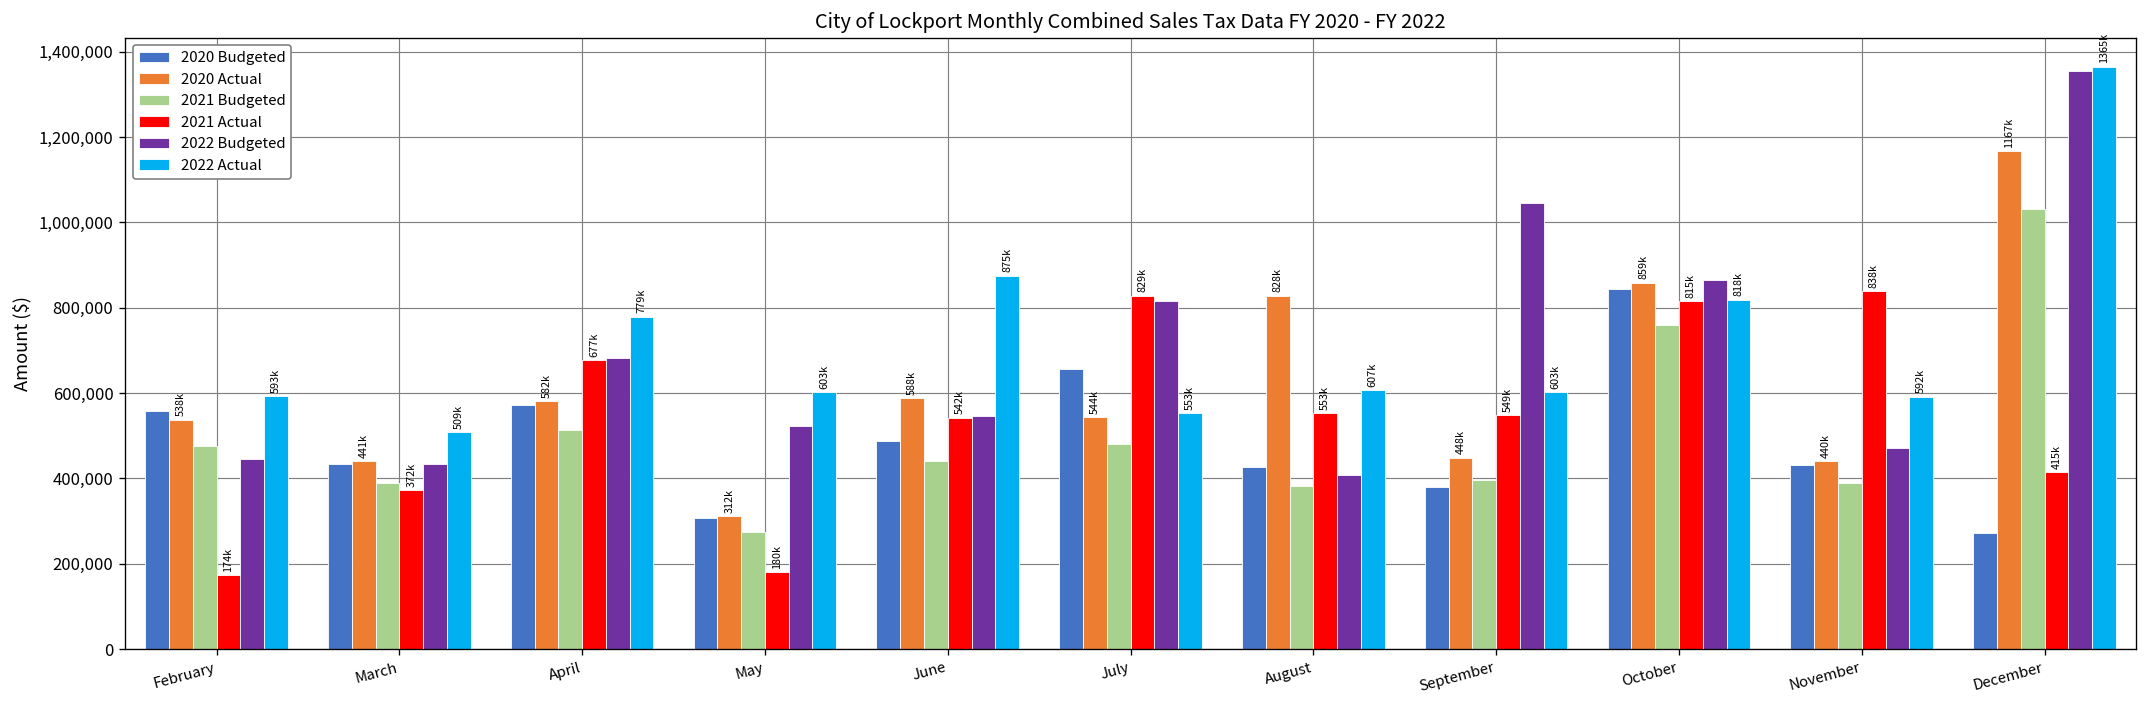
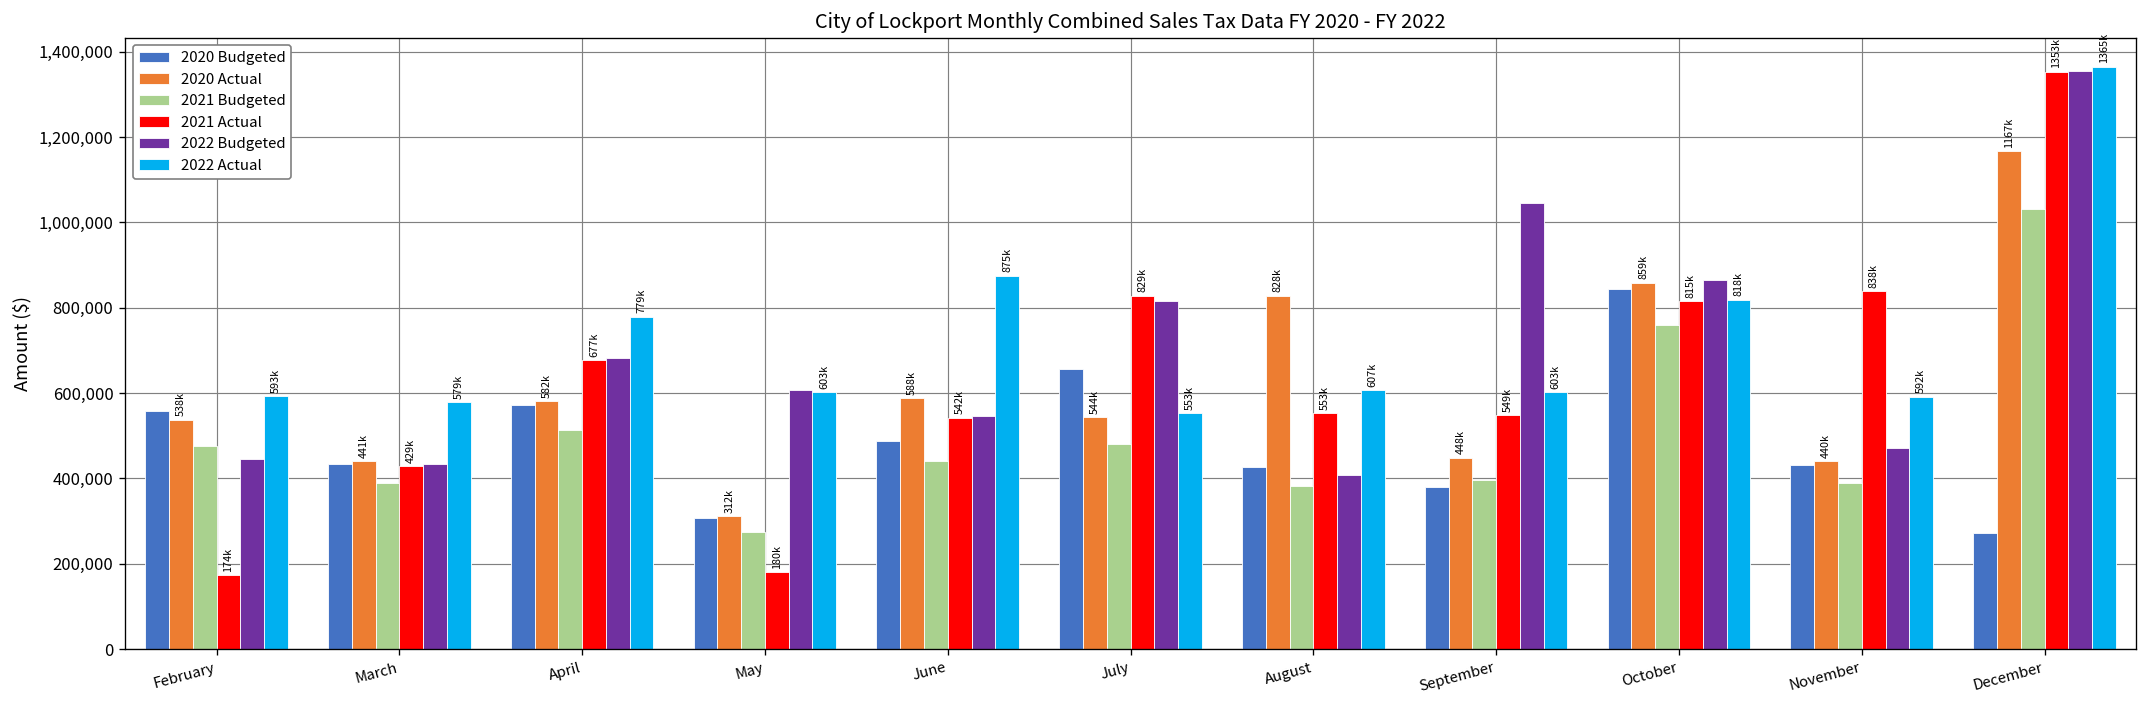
  {
    "2020 Budgeted": {
      "February": "560,000",
      "March": "430,000",
      "April": "570,000",
      "May": "310,000",
      "June": "490,000",
      "July": "660,000",
      "August": "430,000",
      "September": "380,000",
      "October": "840,000",
      "November": "430,000",
      "December": "270,000"
    },
    "2020 Actual": {
      "February": "538k",
      "March": "441k",
      "April": "582k",
      "May": "312k",
      "June": "588k",
      "July": "544k",
      "August": "828k",
      "September": "448k",
      "October": "859k",
      "November": "440k",
      "December": "1167k"
    },
    "2021 Budgeted": {
      "February": "480,000",
      "March": "390,000",
      "April": "510,000",
      "May": "280,000",
      "June": "440,000",
      "July": "480,000",
      "August": "380,000",
      "September": "400,000",
      "October": "760,000",
      "November": "390,000",
      "December": "1,030,000"
    },
    "2021 Actual": {
      "February": "174k",
-     "March": "372k",
+     "March": "429k",
      "April": "677k",
      "May": "180k",
      "June": "542k",
      "July": "829k",
      "August": "553k",
      "September": "549k",
      "October": "815k",
      "November": "838k",
-     "December": "415k"
+     "December": "1353k"
    },
    "2022 Budgeted": {
      "February": "450,000",
      "March": "430,000",
      "April": "680,000",
-     "May": "520,000",
+     "May": "610,000",
      "June": "550,000",
      "July": "820,000",
      "August": "410,000",
      "September": "1,050,000",
      "October": "870,000",
      "November": "470,000",
      "December": "1,360,000"
    },
    "2022 Actual": {
      "February": "593k",
-     "March": "509k",
+     "March": "579k",
      "April": "779k",
      "May": "603k",
      "June": "875k",
      "July": "553k",
      "August": "607k",
      "September": "603k",
      "October": "818k",
      "November": "592k",
      "December": "1365k"
    }
  }
